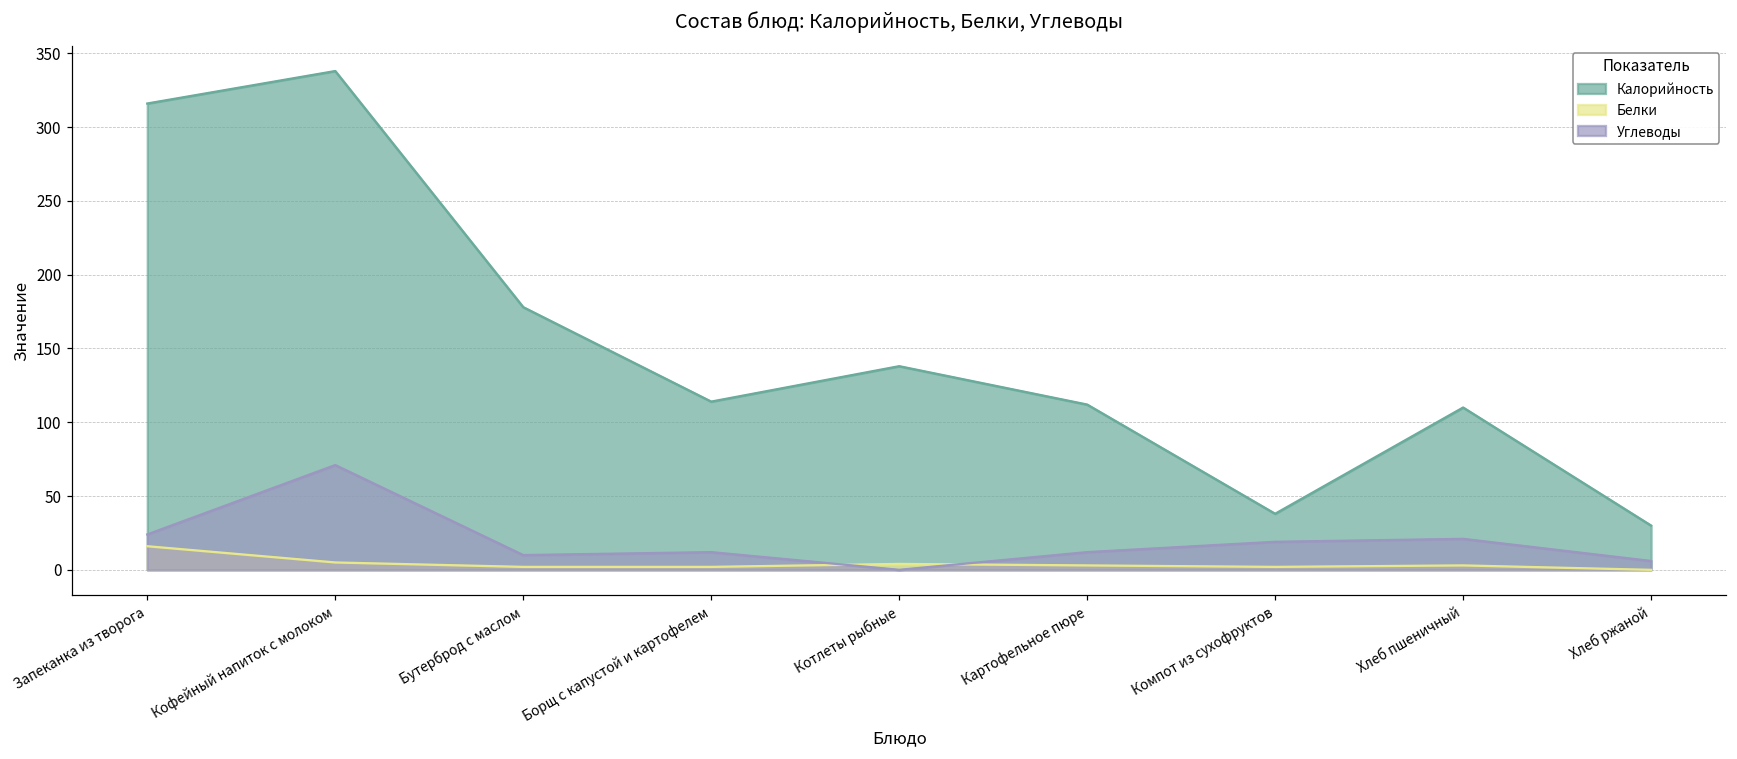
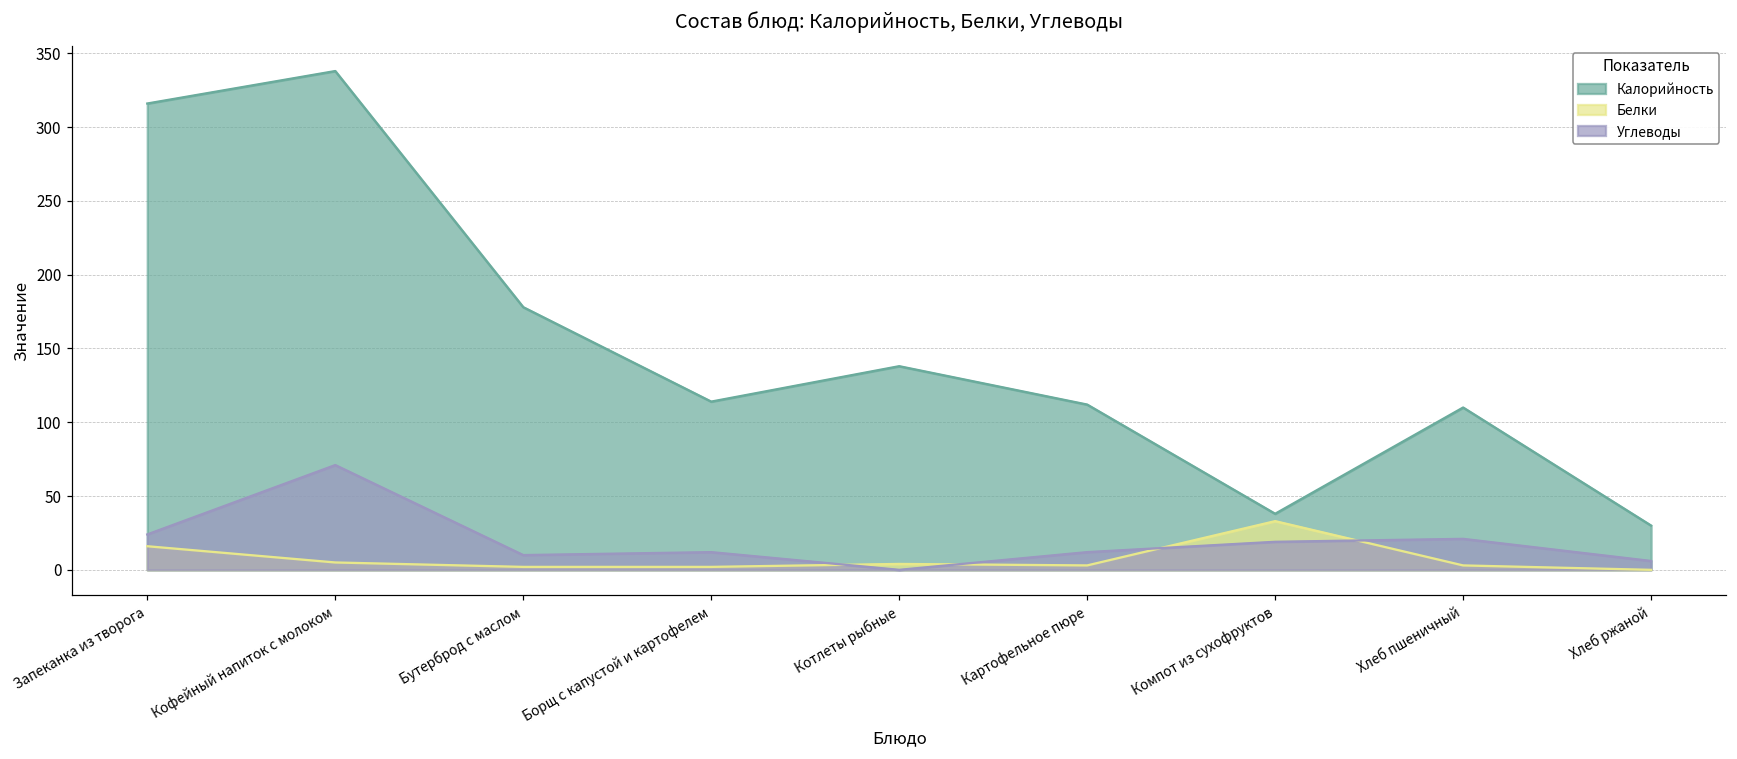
  {
    "Калорийность": {
      "Запеканка из творога": 316,
      "Кофейный напиток с молоком": 338,
      "Бутерброд с маслом": 178,
      "Борщ с капустой и картофелем": 114,
      "Котлеты рыбные": 138,
      "Картофельное пюре": 112,
      "Компот из сухофруктов": 38,
      "Хлеб пшеничный": 110,
      "Хлеб ржаной": 30
    },
    "Белки": {
      "Запеканка из творога": 16,
      "Кофейный напиток с молоком": 5,
      "Бутерброд с маслом": 2,
      "Борщ с капустой и картофелем": 2,
      "Котлеты рыбные": 4,
      "Картофельное пюре": 3,
-     "Компот из сухофруктов": 2,
+     "Компот из сухофруктов": 33,
      "Хлеб пшеничный": 3,
      "Хлеб ржаной": 0
    },
    "Углеводы": {
      "Запеканка из творога": 24,
      "Кофейный напиток с молоком": 71,
      "Бутерброд с маслом": 10,
      "Борщ с капустой и картофелем": 12,
      "Котлеты рыбные": 0,
      "Картофельное пюре": 12,
      "Компот из сухофруктов": 19,
      "Хлеб пшеничный": 21,
      "Хлеб ржаной": 6
    }
  }
